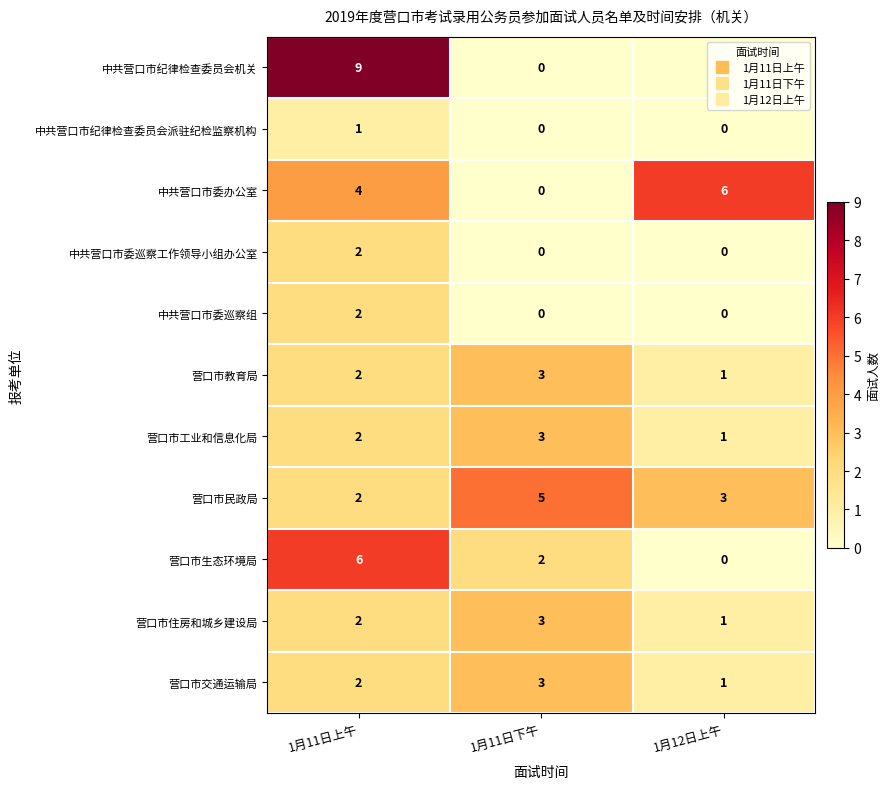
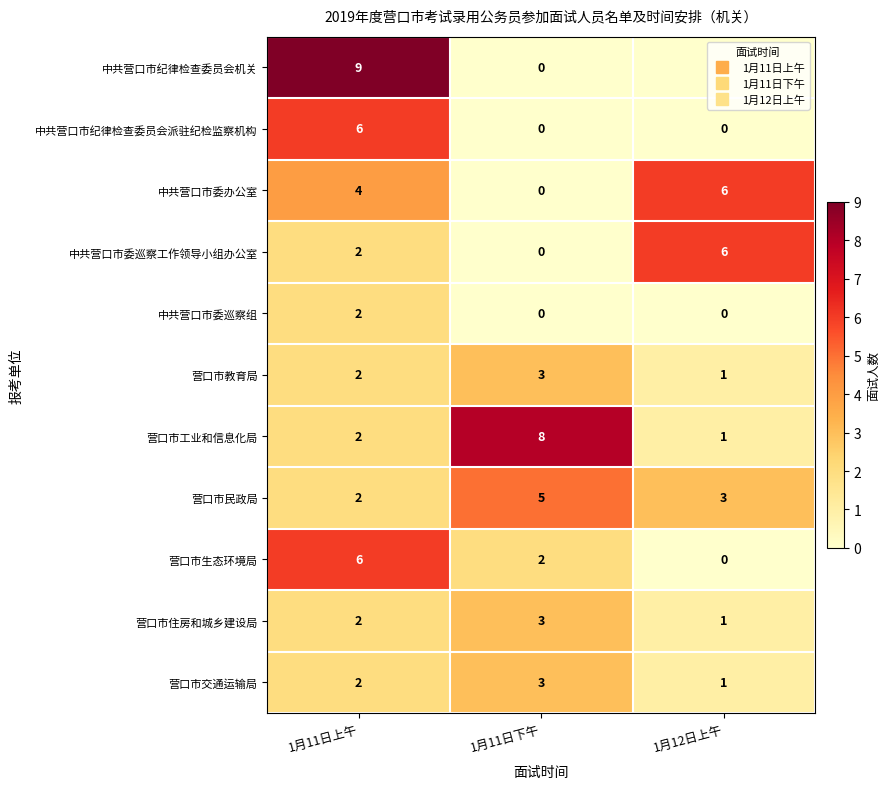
  {
    "中共营口市纪律检查委员会机关": {
      "1月11日上午": 9,
      "1月11日下午": 0
    },
    "中共营口市纪律检查委员会派驻纪检监察机构": {
-     "1月11日上午": 1,
+     "1月11日上午": 6,
      "1月11日下午": 0,
      "1月12日上午": 0
    },
    "中共营口市委办公室": {
      "1月11日上午": 4,
      "1月11日下午": 0,
      "1月12日上午": 6
    },
    "中共营口市委巡察工作领导小组办公室": {
      "1月11日上午": 2,
      "1月11日下午": 0,
-     "1月12日上午": 0
+     "1月12日上午": 6
    },
    "中共营口市委巡察组": {
      "1月11日上午": 2,
      "1月11日下午": 0,
      "1月12日上午": 0
    },
    "营口市教育局": {
      "1月11日上午": 2,
      "1月11日下午": 3,
      "1月12日上午": 1
    },
    "营口市工业和信息化局": {
      "1月11日上午": 2,
-     "1月11日下午": 3,
+     "1月11日下午": 8,
      "1月12日上午": 1
    },
    "营口市民政局": {
      "1月11日上午": 2,
      "1月11日下午": 5,
      "1月12日上午": 3
    },
    "营口市生态环境局": {
      "1月11日上午": 6,
      "1月11日下午": 2,
      "1月12日上午": 0
    },
    "营口市住房和城乡建设局": {
      "1月11日上午": 2,
      "1月11日下午": 3,
      "1月12日上午": 1
    },
    "营口市交通运输局": {
      "1月11日上午": 2,
      "1月11日下午": 3,
      "1月12日上午": 1
    }
  }
